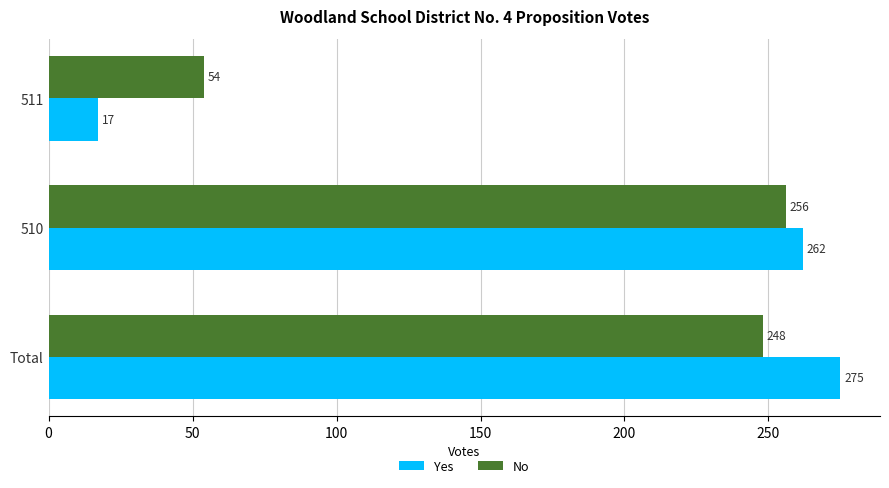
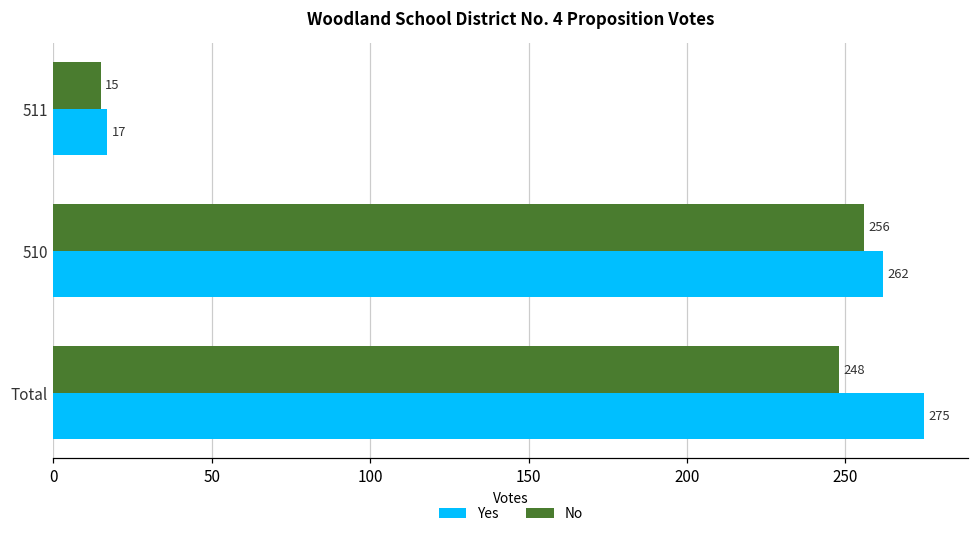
  {
    "Yes": {
      "511": 17,
      "510": 262,
      "Total": 275
    },
    "No": {
-     "511": 54,
+     "511": 15,
      "510": 256,
      "Total": 248
    }
  }
